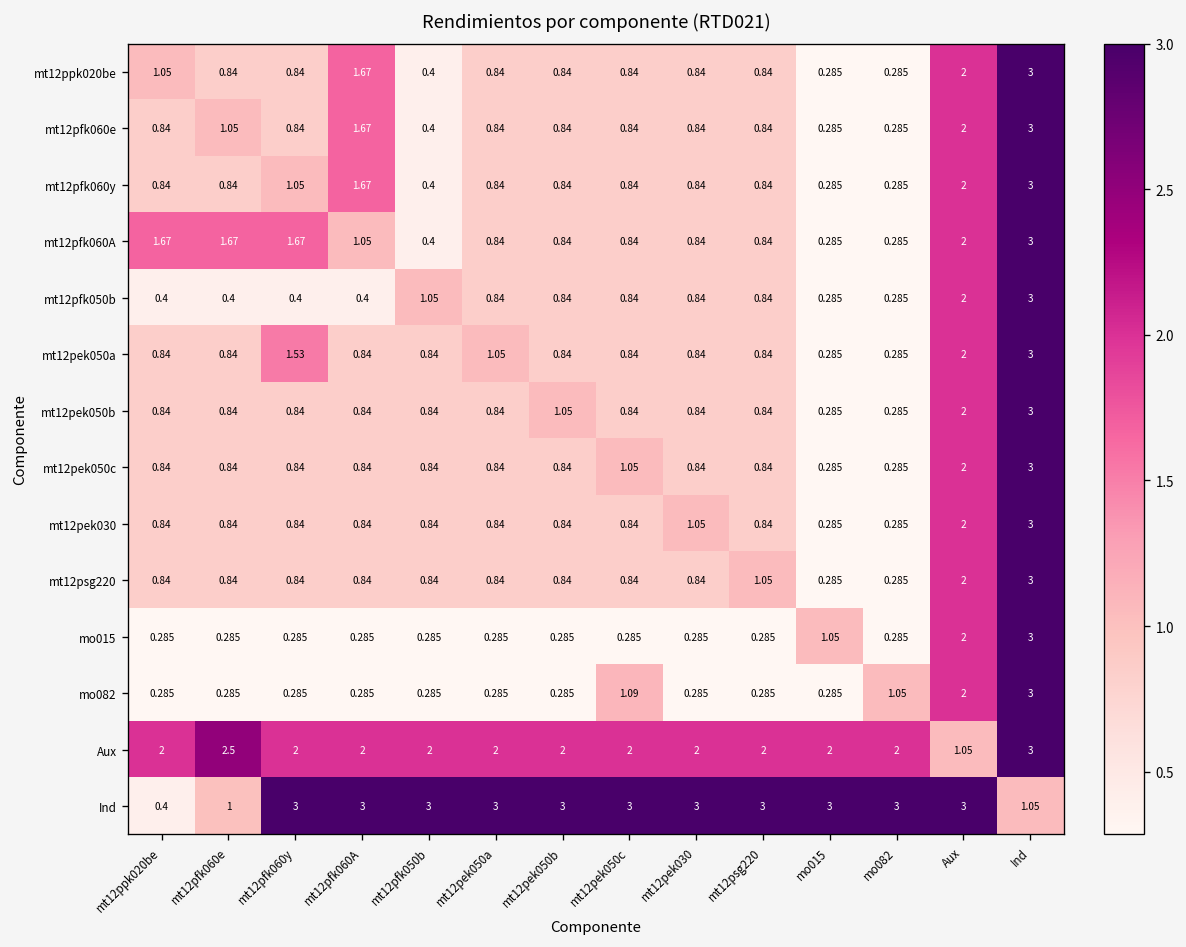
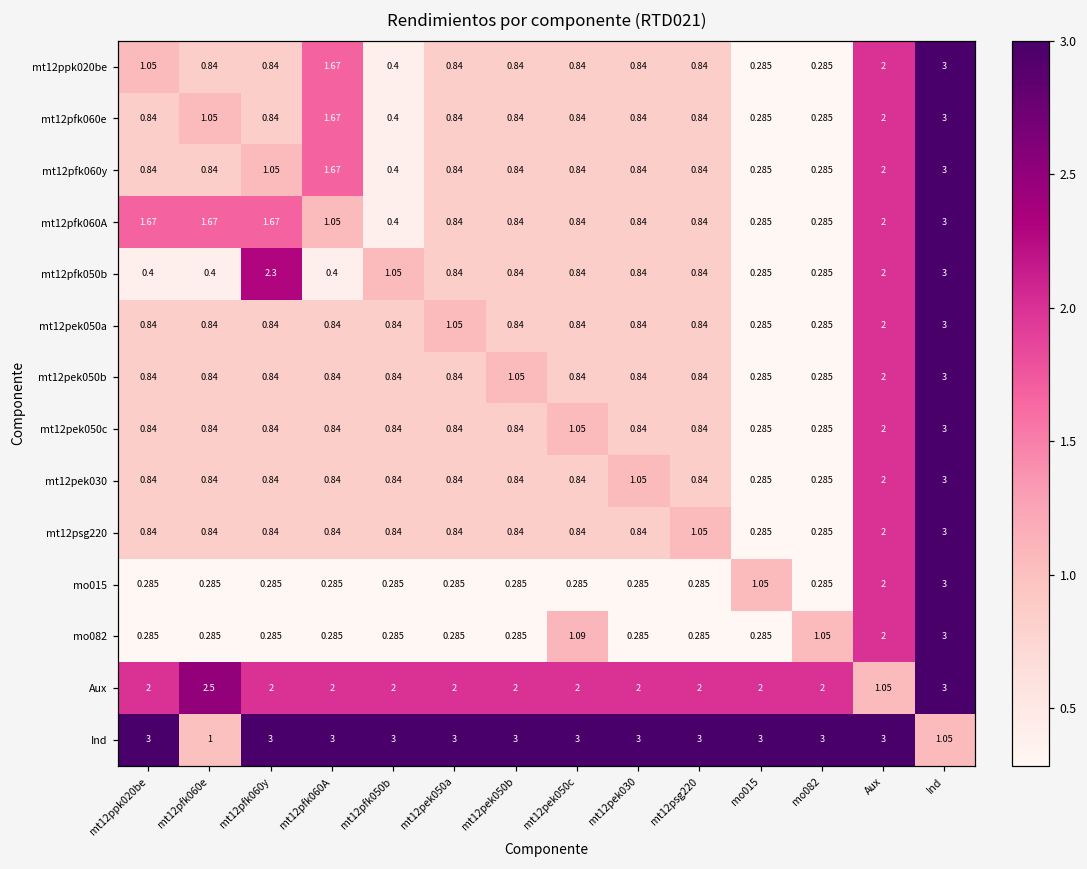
  {
    "mt12ppk020be": {
      "mt12ppk020be": 1.05,
      "mt12pfk060e": 0.84,
      "mt12pfk060y": 0.84,
      "mt12pfk060A": 1.67,
      "mt12pfk050b": 0.4,
      "mt12pek050a": 0.84,
      "mt12pek050b": 0.84,
      "mt12pek050c": 0.84,
      "mt12pek030": 0.84,
      "mt12psg220": 0.84,
      "mo015": 0.285,
      "mo082": 0.285,
      "Aux": 2,
      "Ind": 3
    },
    "mt12pfk060e": {
      "mt12ppk020be": 0.84,
      "mt12pfk060e": 1.05,
      "mt12pfk060y": 0.84,
      "mt12pfk060A": 1.67,
      "mt12pfk050b": 0.4,
      "mt12pek050a": 0.84,
      "mt12pek050b": 0.84,
      "mt12pek050c": 0.84,
      "mt12pek030": 0.84,
      "mt12psg220": 0.84,
      "mo015": 0.285,
      "mo082": 0.285,
      "Aux": 2,
      "Ind": 3
    },
    "mt12pfk060y": {
      "mt12ppk020be": 0.84,
      "mt12pfk060e": 0.84,
      "mt12pfk060y": 1.05,
      "mt12pfk060A": 1.67,
      "mt12pfk050b": 0.4,
      "mt12pek050a": 0.84,
      "mt12pek050b": 0.84,
      "mt12pek050c": 0.84,
      "mt12pek030": 0.84,
      "mt12psg220": 0.84,
      "mo015": 0.285,
      "mo082": 0.285,
      "Aux": 2,
      "Ind": 3
    },
    "mt12pfk060A": {
      "mt12ppk020be": 1.67,
      "mt12pfk060e": 1.67,
      "mt12pfk060y": 1.67,
      "mt12pfk060A": 1.05,
      "mt12pfk050b": 0.4,
      "mt12pek050a": 0.84,
      "mt12pek050b": 0.84,
      "mt12pek050c": 0.84,
      "mt12pek030": 0.84,
      "mt12psg220": 0.84,
      "mo015": 0.285,
      "mo082": 0.285,
      "Aux": 2,
      "Ind": 3
    },
    "mt12pfk050b": {
      "mt12ppk020be": 0.4,
      "mt12pfk060e": 0.4,
-     "mt12pfk060y": 0.4,
+     "mt12pfk060y": 2.3,
      "mt12pfk060A": 0.4,
      "mt12pfk050b": 1.05,
      "mt12pek050a": 0.84,
      "mt12pek050b": 0.84,
      "mt12pek050c": 0.84,
      "mt12pek030": 0.84,
      "mt12psg220": 0.84,
      "mo015": 0.285,
      "mo082": 0.285,
      "Aux": 2,
      "Ind": 3
    },
    "mt12pek050a": {
      "mt12ppk020be": 0.84,
      "mt12pfk060e": 0.84,
-     "mt12pfk060y": 1.53,
+     "mt12pfk060y": 0.84,
      "mt12pfk060A": 0.84,
      "mt12pfk050b": 0.84,
      "mt12pek050a": 1.05,
      "mt12pek050b": 0.84,
      "mt12pek050c": 0.84,
      "mt12pek030": 0.84,
      "mt12psg220": 0.84,
      "mo015": 0.285,
      "mo082": 0.285,
      "Aux": 2,
      "Ind": 3
    },
    "mt12pek050b": {
      "mt12ppk020be": 0.84,
      "mt12pfk060e": 0.84,
      "mt12pfk060y": 0.84,
      "mt12pfk060A": 0.84,
      "mt12pfk050b": 0.84,
      "mt12pek050a": 0.84,
      "mt12pek050b": 1.05,
      "mt12pek050c": 0.84,
      "mt12pek030": 0.84,
      "mt12psg220": 0.84,
      "mo015": 0.285,
      "mo082": 0.285,
      "Aux": 2,
      "Ind": 3
    },
    "mt12pek050c": {
      "mt12ppk020be": 0.84,
      "mt12pfk060e": 0.84,
      "mt12pfk060y": 0.84,
      "mt12pfk060A": 0.84,
      "mt12pfk050b": 0.84,
      "mt12pek050a": 0.84,
      "mt12pek050b": 0.84,
      "mt12pek050c": 1.05,
      "mt12pek030": 0.84,
      "mt12psg220": 0.84,
      "mo015": 0.285,
      "mo082": 0.285,
      "Aux": 2,
      "Ind": 3
    },
    "mt12pek030": {
      "mt12ppk020be": 0.84,
      "mt12pfk060e": 0.84,
      "mt12pfk060y": 0.84,
      "mt12pfk060A": 0.84,
      "mt12pfk050b": 0.84,
      "mt12pek050a": 0.84,
      "mt12pek050b": 0.84,
      "mt12pek050c": 0.84,
      "mt12pek030": 1.05,
      "mt12psg220": 0.84,
      "mo015": 0.285,
      "mo082": 0.285,
      "Aux": 2,
      "Ind": 3
    },
    "mt12psg220": {
      "mt12ppk020be": 0.84,
      "mt12pfk060e": 0.84,
      "mt12pfk060y": 0.84,
      "mt12pfk060A": 0.84,
      "mt12pfk050b": 0.84,
      "mt12pek050a": 0.84,
      "mt12pek050b": 0.84,
      "mt12pek050c": 0.84,
      "mt12pek030": 0.84,
      "mt12psg220": 1.05,
      "mo015": 0.285,
      "mo082": 0.285,
      "Aux": 2,
      "Ind": 3
    },
    "mo015": {
      "mt12ppk020be": 0.285,
      "mt12pfk060e": 0.285,
      "mt12pfk060y": 0.285,
      "mt12pfk060A": 0.285,
      "mt12pfk050b": 0.285,
      "mt12pek050a": 0.285,
      "mt12pek050b": 0.285,
      "mt12pek050c": 0.285,
      "mt12pek030": 0.285,
      "mt12psg220": 0.285,
      "mo015": 1.05,
      "mo082": 0.285,
      "Aux": 2,
      "Ind": 3
    },
    "mo082": {
      "mt12ppk020be": 0.285,
      "mt12pfk060e": 0.285,
      "mt12pfk060y": 0.285,
      "mt12pfk060A": 0.285,
      "mt12pfk050b": 0.285,
      "mt12pek050a": 0.285,
      "mt12pek050b": 0.285,
      "mt12pek050c": 1.09,
      "mt12pek030": 0.285,
      "mt12psg220": 0.285,
      "mo015": 0.285,
      "mo082": 1.05,
      "Aux": 2,
      "Ind": 3
    },
    "Aux": {
      "mt12ppk020be": 2,
      "mt12pfk060e": 2.5,
      "mt12pfk060y": 2,
      "mt12pfk060A": 2,
      "mt12pfk050b": 2,
      "mt12pek050a": 2,
      "mt12pek050b": 2,
      "mt12pek050c": 2,
      "mt12pek030": 2,
      "mt12psg220": 2,
      "mo015": 2,
      "mo082": 2,
      "Aux": 1.05,
      "Ind": 3
    },
    "Ind": {
-     "mt12ppk020be": 0.4,
+     "mt12ppk020be": 3,
      "mt12pfk060e": 1,
      "mt12pfk060y": 3,
      "mt12pfk060A": 3,
      "mt12pfk050b": 3,
      "mt12pek050a": 3,
      "mt12pek050b": 3,
      "mt12pek050c": 3,
      "mt12pek030": 3,
      "mt12psg220": 3,
      "mo015": 3,
      "mo082": 3,
      "Aux": 3,
      "Ind": 1.05
    }
  }
